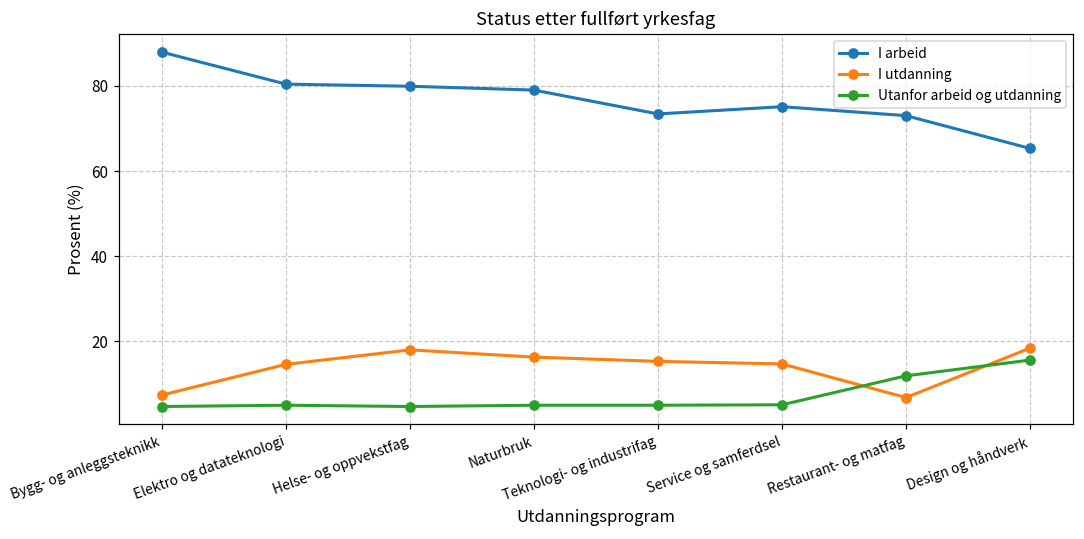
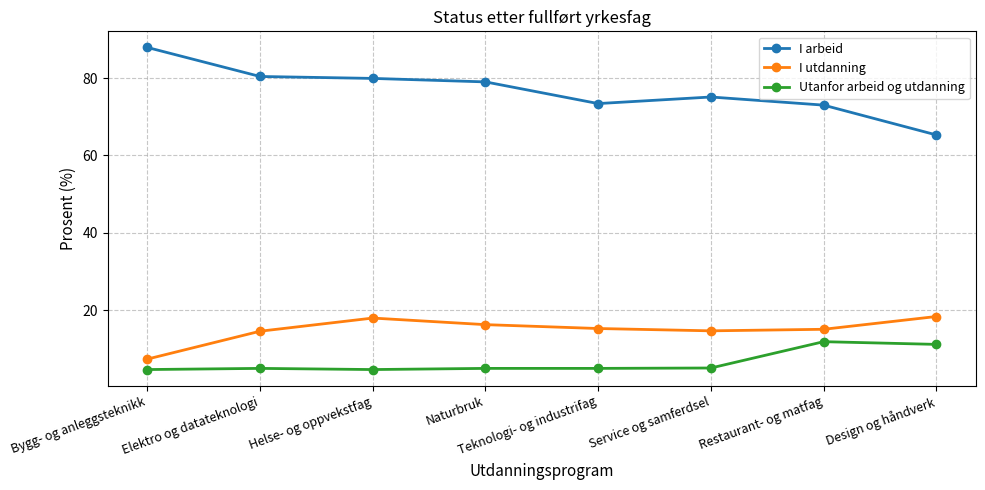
  {
    "I arbeid": {
      "Bygg- og anleggsteknikk": 88,
      "Elektro og datateknologi": 80,
      "Helse- og oppvekstfag": 80,
      "Naturbruk": 79,
      "Teknologi- og industrifag": 73,
      "Service og samferdsel": 75,
      "Restaurant- og matfag": 73,
      "Design og håndverk": 65
    },
    "I utdanning": {
      "Bygg- og anleggsteknikk": 7,
      "Elektro og datateknologi": 15,
      "Helse- og oppvekstfag": 18,
      "Naturbruk": 16,
      "Teknologi- og industrifag": 15,
      "Service og samferdsel": 15,
-     "Restaurant- og matfag": 7,
+     "Restaurant- og matfag": 15,
      "Design og håndverk": 18
    },
    "Utanfor arbeid og utdanning": {
      "Bygg- og anleggsteknikk": 5,
      "Elektro og datateknologi": 5,
      "Helse- og oppvekstfag": 5,
      "Naturbruk": 5,
      "Teknologi- og industrifag": 5,
      "Service og samferdsel": 5,
      "Restaurant- og matfag": 12,
-     "Design og håndverk": 16
+     "Design og håndverk": 11
    }
  }
